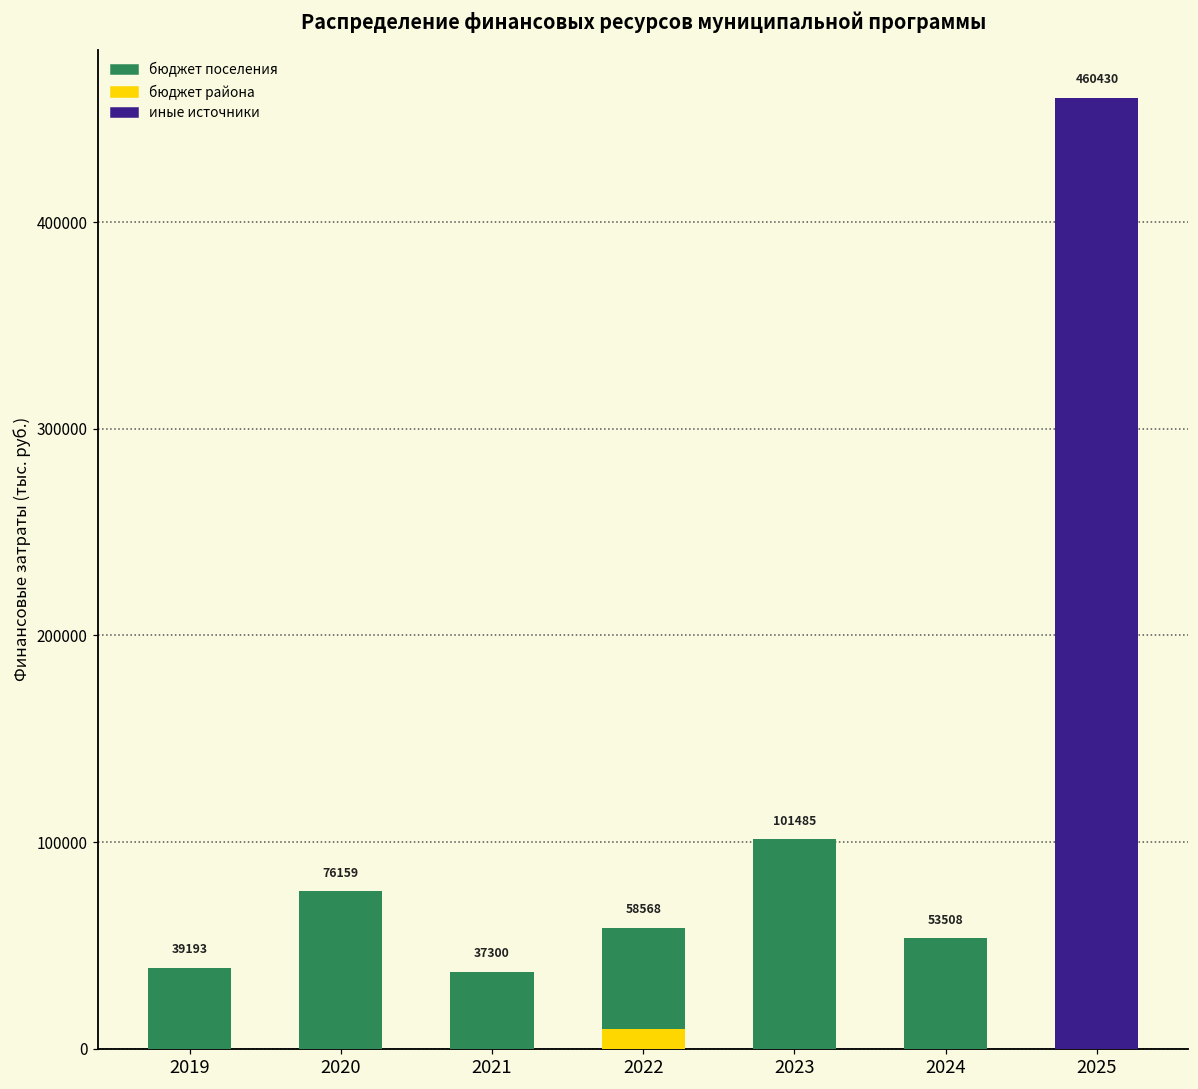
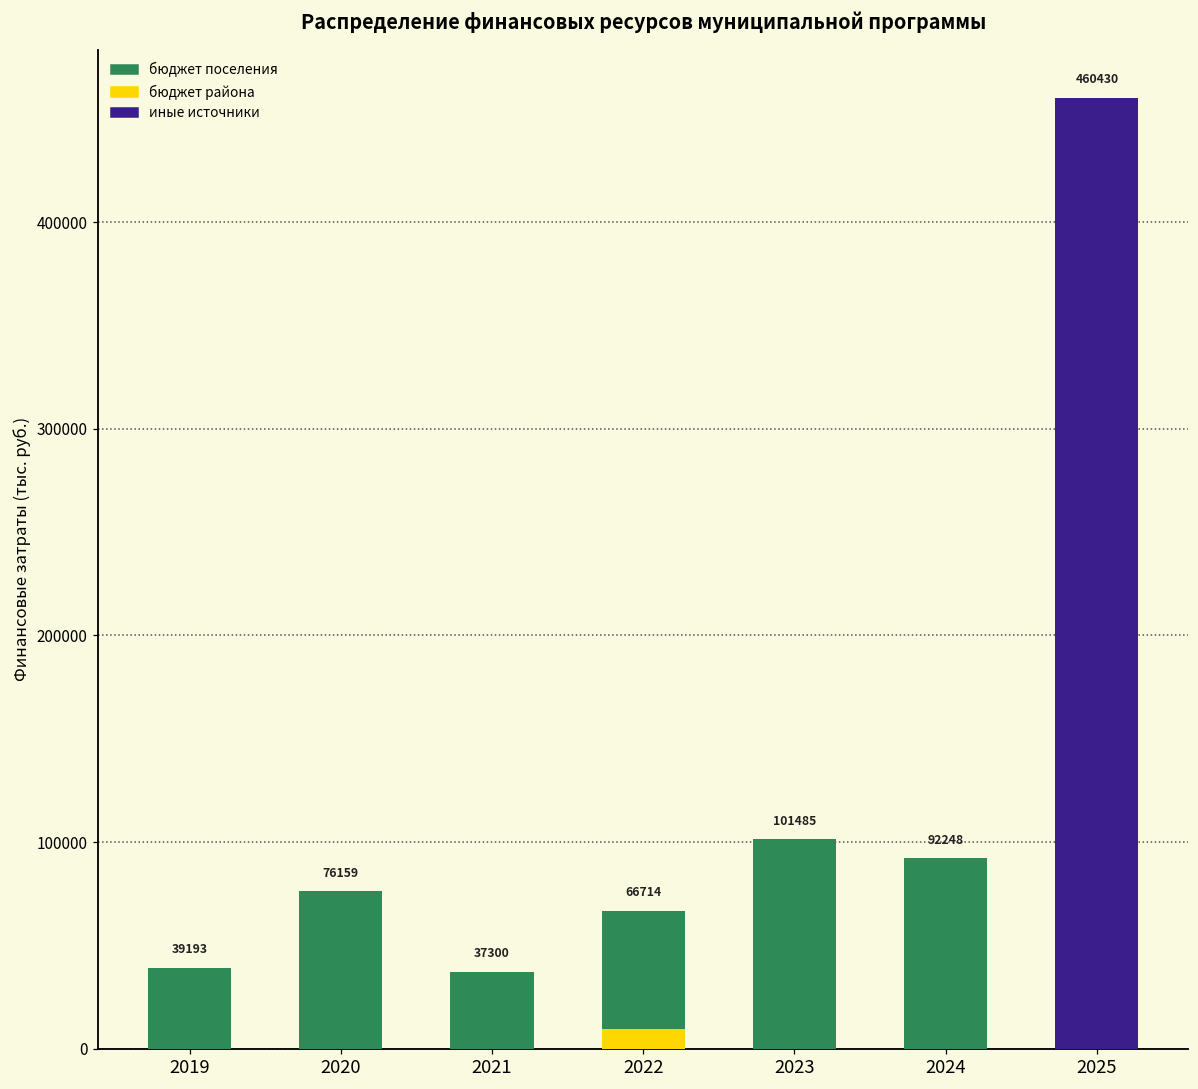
  {
    "бюджет поселения": {
      "2019": 39193,
      "2020": 76159,
      "2021": 37300,
-     "2022": 58568,
+     "2022": 66714,
      "2023": 101485,
-     "2024": 53508
+     "2024": 92248
    },
    "бюджет района": {
      "2019": 0,
      "2020": 0,
      "2021": 0,
      "2023": 0,
      "2024": 0,
      "2025": 0
    },
    "иные источники": {
      "2025": 460430
    }
  }
